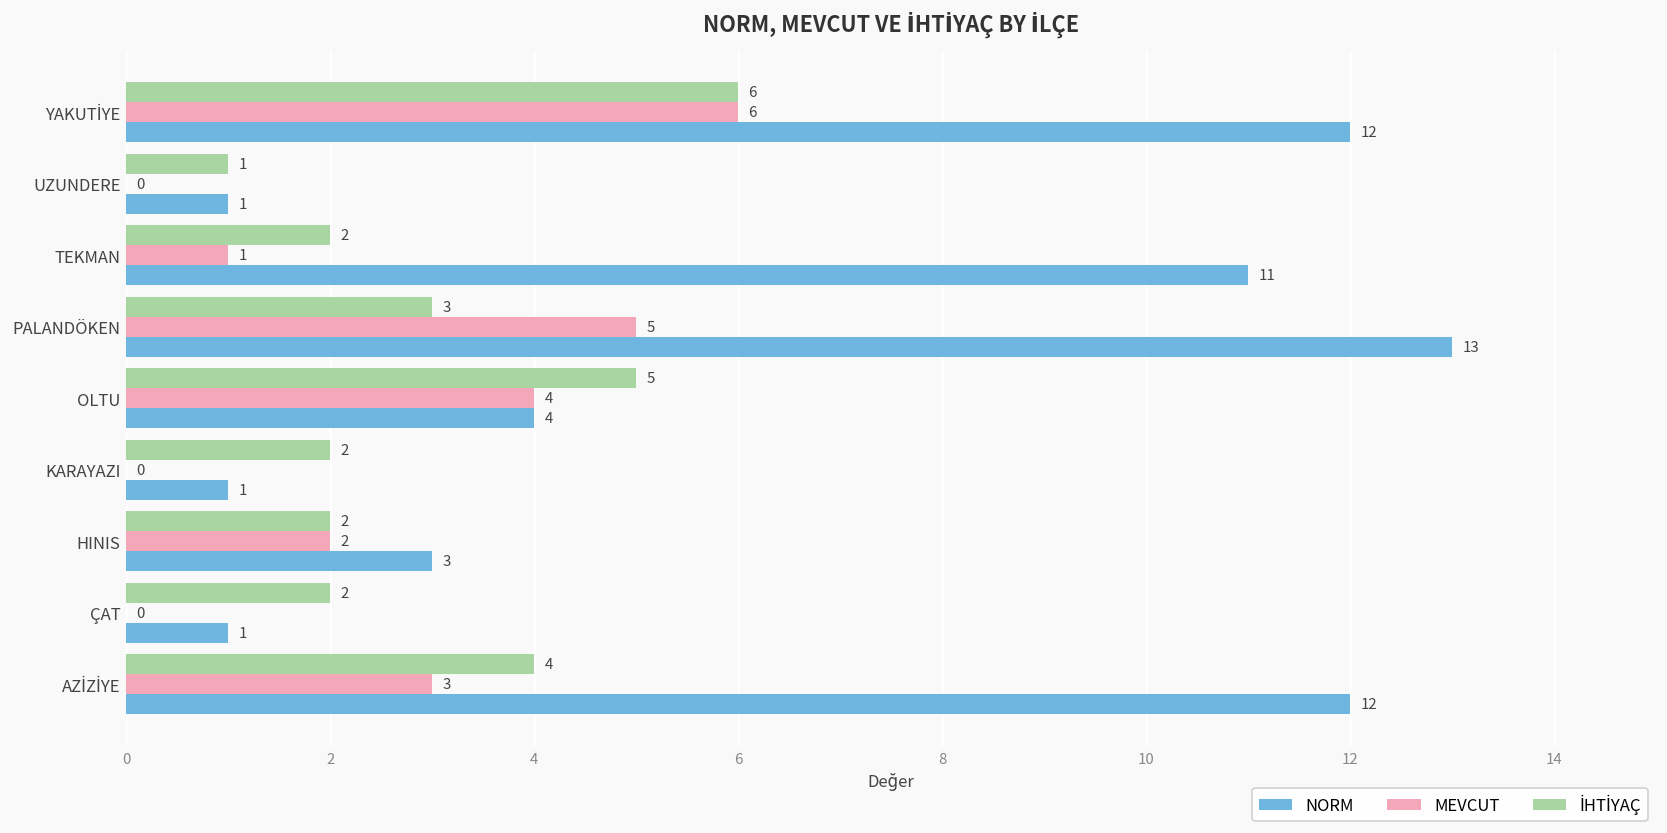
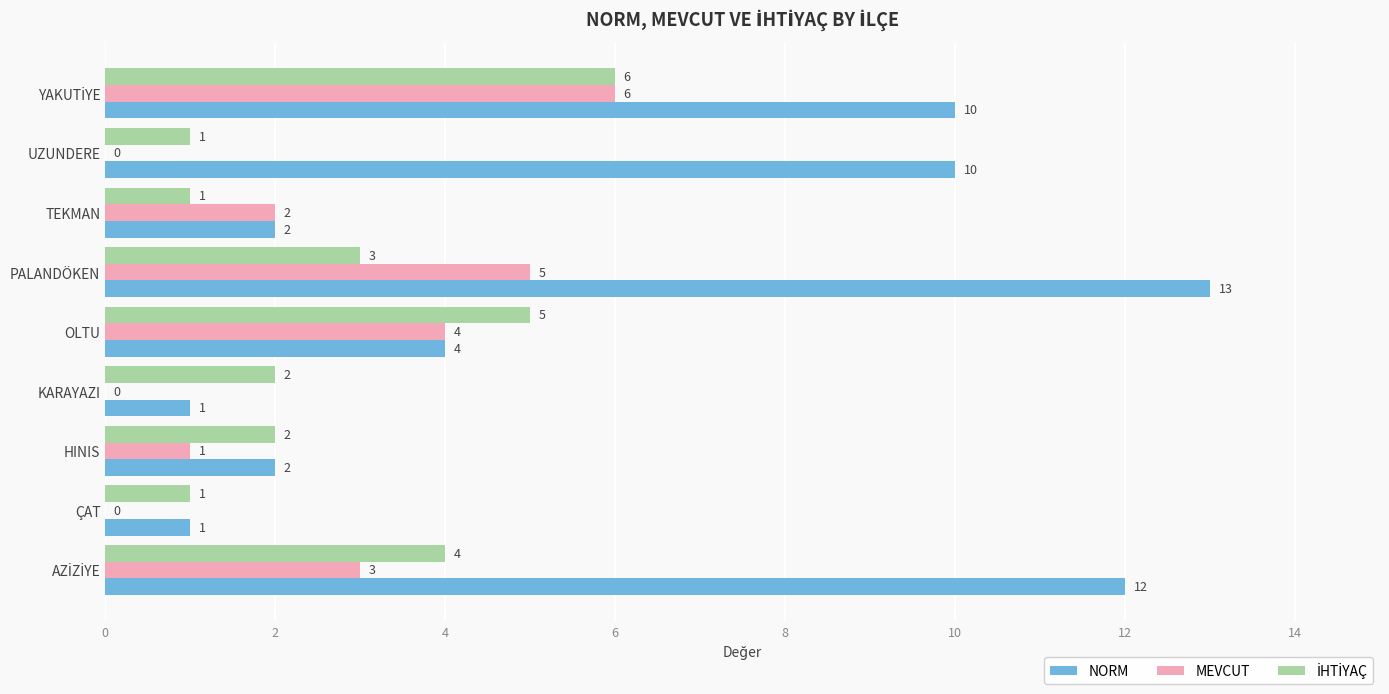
  {
    "NORM": {
-     "YAKUTİYE": 12,
-     "UZUNDERE": 1,
-     "TEKMAN": 11,
+     "YAKUTİYE": 10,
+     "UZUNDERE": 10,
+     "TEKMAN": 2,
      "PALANDÖKEN": 13,
      "OLTU": 4,
      "KARAYAZI": 1,
-     "HINIS": 3,
+     "HINIS": 2,
      "ÇAT": 1,
      "AZİZİYE": 12
    },
    "MEVCUT": {
      "YAKUTİYE": 6,
      "UZUNDERE": 0,
-     "TEKMAN": 1,
+     "TEKMAN": 2,
      "PALANDÖKEN": 5,
      "OLTU": 4,
      "KARAYAZI": 0,
-     "HINIS": 2,
+     "HINIS": 1,
      "ÇAT": 0,
      "AZİZİYE": 3
    },
    "İHTİYAÇ": {
      "YAKUTİYE": 6,
      "UZUNDERE": 1,
-     "TEKMAN": 2,
+     "TEKMAN": 1,
      "PALANDÖKEN": 3,
      "OLTU": 5,
      "KARAYAZI": 2,
      "HINIS": 2,
-     "ÇAT": 2,
+     "ÇAT": 1,
      "AZİZİYE": 4
    }
  }
